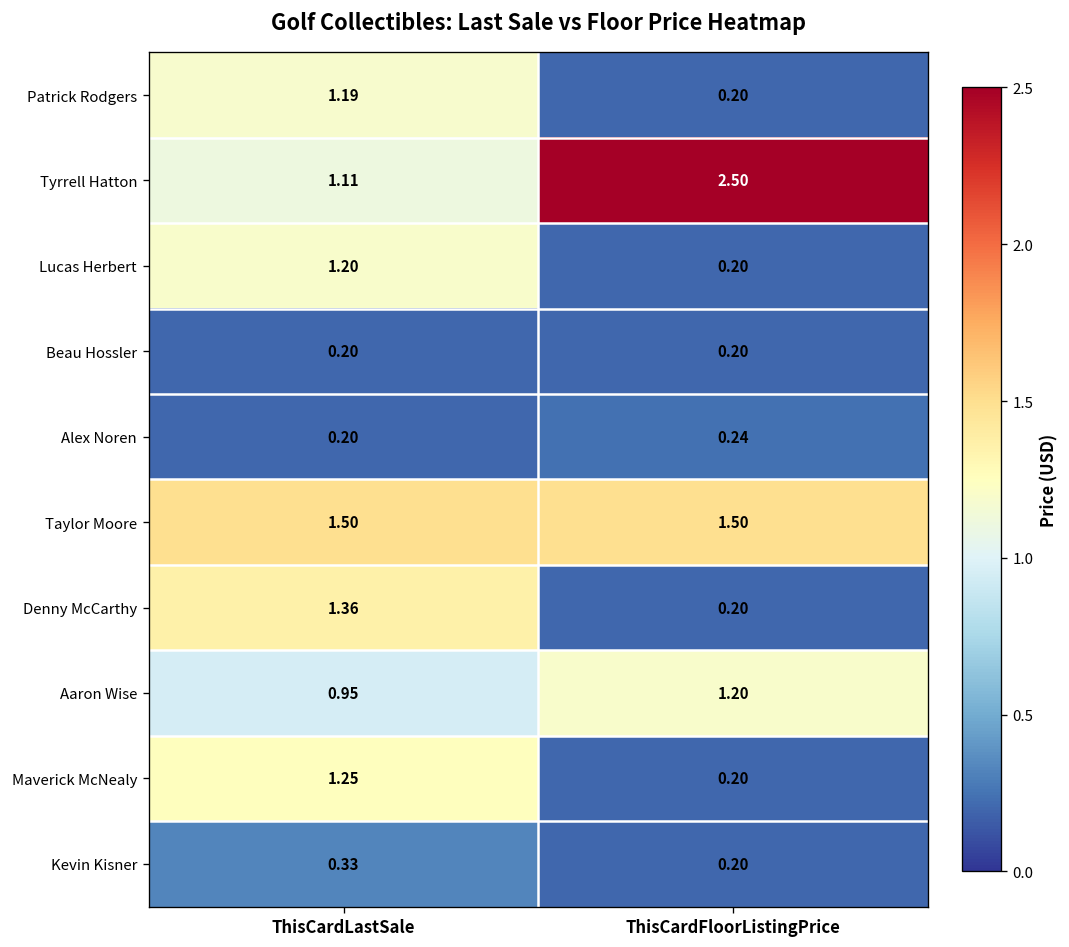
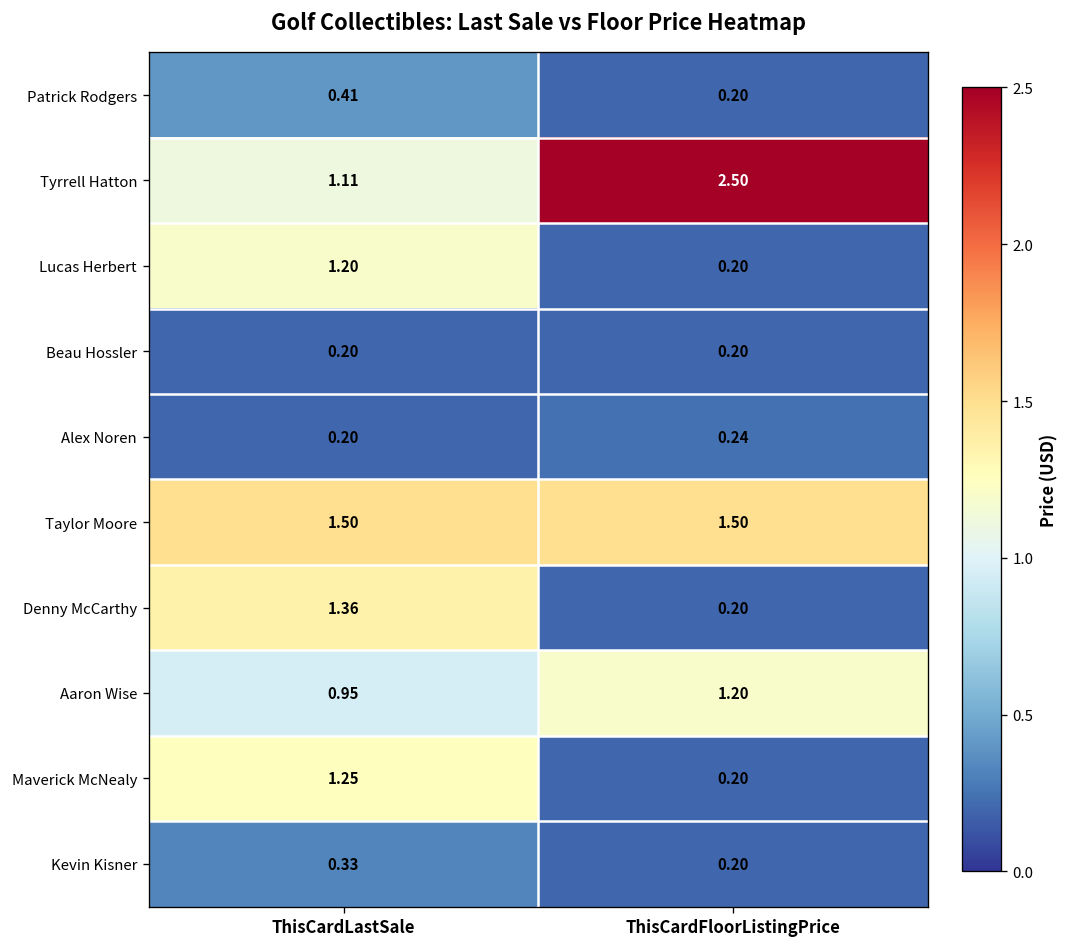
  {
    "Patrick Rodgers": {
-     "ThisCardLastSale": 1.19,
+     "ThisCardLastSale": 0.41,
      "ThisCardFloorListingPrice": 0.20
    },
    "Tyrrell Hatton": {
      "ThisCardLastSale": 1.11,
      "ThisCardFloorListingPrice": 2.50
    },
    "Lucas Herbert": {
      "ThisCardLastSale": 1.20,
      "ThisCardFloorListingPrice": 0.20
    },
    "Beau Hossler": {
      "ThisCardLastSale": 0.20,
      "ThisCardFloorListingPrice": 0.20
    },
    "Alex Noren": {
      "ThisCardLastSale": 0.20,
      "ThisCardFloorListingPrice": 0.24
    },
    "Taylor Moore": {
      "ThisCardLastSale": 1.50,
      "ThisCardFloorListingPrice": 1.50
    },
    "Denny McCarthy": {
      "ThisCardLastSale": 1.36,
      "ThisCardFloorListingPrice": 0.20
    },
    "Aaron Wise": {
      "ThisCardLastSale": 0.95,
      "ThisCardFloorListingPrice": 1.20
    },
    "Maverick McNealy": {
      "ThisCardLastSale": 1.25,
      "ThisCardFloorListingPrice": 0.20
    },
    "Kevin Kisner": {
      "ThisCardLastSale": 0.33,
      "ThisCardFloorListingPrice": 0.20
    }
  }
